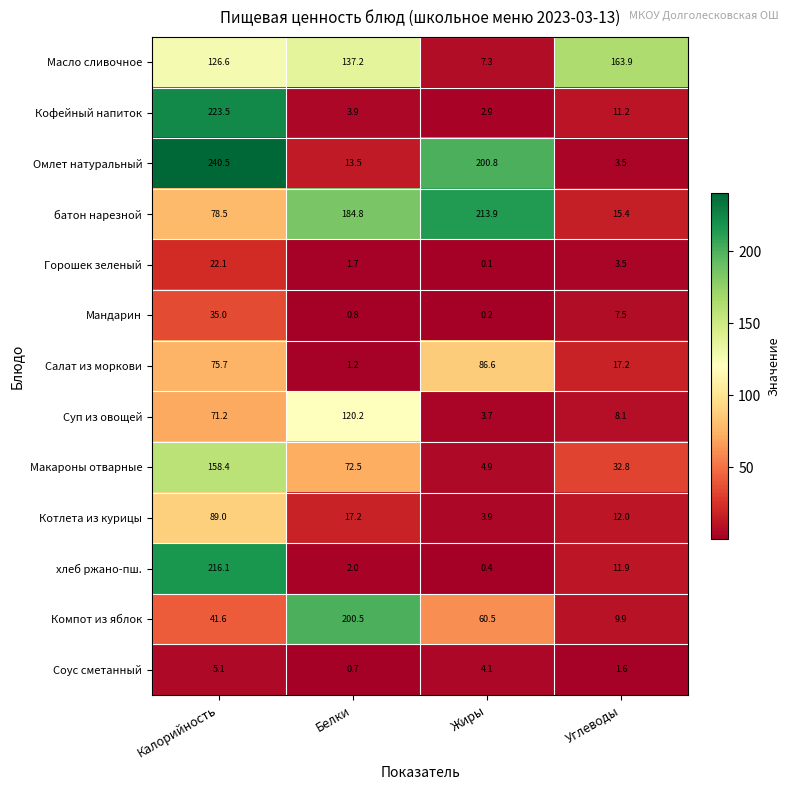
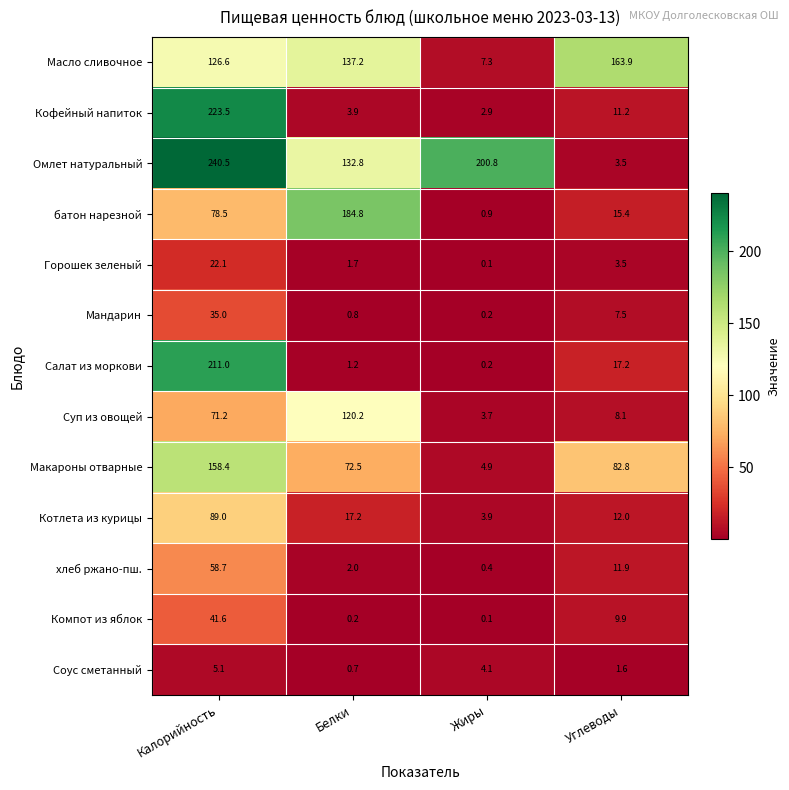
  {
    "Масло сливочное": {
      "Калорийность": 126.6,
      "Белки": 137.2,
      "Жиры": 7.3,
      "Углеводы": 163.9
    },
    "Кофейный напиток": {
      "Калорийность": 223.5,
      "Белки": 3.9,
      "Жиры": 2.9,
      "Углеводы": 11.2
    },
    "Омлет натуральный": {
      "Калорийность": 240.5,
-     "Белки": 13.5,
+     "Белки": 132.8,
      "Жиры": 200.8,
      "Углеводы": 3.5
    },
    "батон нарезной": {
      "Калорийность": 78.5,
      "Белки": 184.8,
-     "Жиры": 213.9,
+     "Жиры": 0.9,
      "Углеводы": 15.4
    },
    "Горошек зеленый": {
      "Калорийность": 22.1,
      "Белки": 1.7,
      "Жиры": 0.1,
      "Углеводы": 3.5
    },
    "Мандарин": {
      "Калорийность": 35.0,
      "Белки": 0.8,
      "Жиры": 0.2,
      "Углеводы": 7.5
    },
    "Салат из моркови": {
-     "Калорийность": 75.7,
+     "Калорийность": 211.0,
      "Белки": 1.2,
-     "Жиры": 86.6,
+     "Жиры": 0.2,
      "Углеводы": 17.2
    },
    "Суп из овощей": {
      "Калорийность": 71.2,
      "Белки": 120.2,
      "Жиры": 3.7,
      "Углеводы": 8.1
    },
    "Макароны отварные": {
      "Калорийность": 158.4,
      "Белки": 72.5,
      "Жиры": 4.9,
-     "Углеводы": 32.8
+     "Углеводы": 82.8
    },
    "Котлета из курицы": {
      "Калорийность": 89.0,
      "Белки": 17.2,
      "Жиры": 3.9,
      "Углеводы": 12.0
    },
    "хлеб ржано-пш.": {
-     "Калорийность": 216.1,
+     "Калорийность": 58.7,
      "Белки": 2.0,
      "Жиры": 0.4,
      "Углеводы": 11.9
    },
    "Компот из яблок": {
      "Калорийность": 41.6,
-     "Белки": 200.5,
-     "Жиры": 60.5,
+     "Белки": 0.2,
+     "Жиры": 0.1,
      "Углеводы": 9.9
    },
    "Соус сметанный": {
      "Калорийность": 5.1,
      "Белки": 0.7,
      "Жиры": 4.1,
      "Углеводы": 1.6
    }
  }
